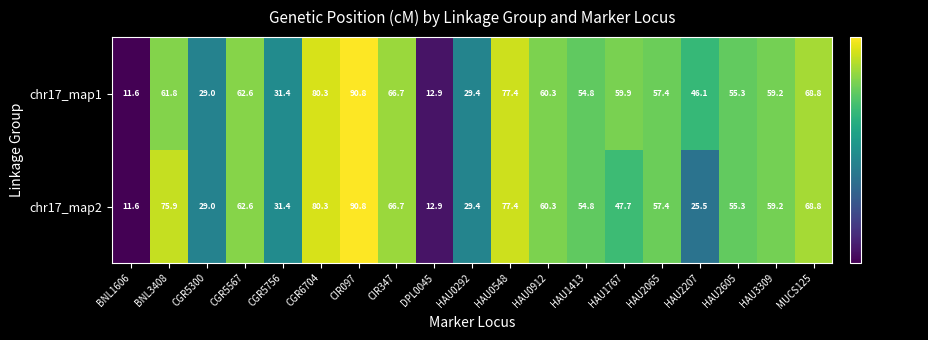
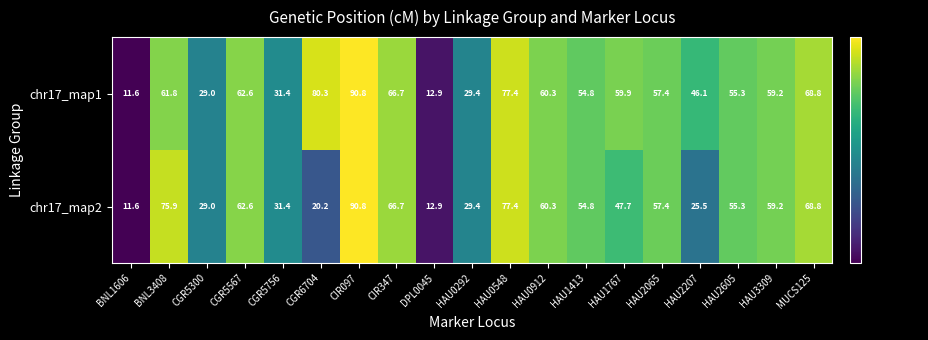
  {
    "chr17_map1": {
      "BNL1606": 11.6,
      "BNL3408": 61.8,
      "CGR5300": 29.0,
      "CGR5567": 62.6,
      "CGR5756": 31.4,
      "CGR6704": 80.3,
      "CIR097": 90.8,
      "CIR347": 66.7,
      "DPL0045": 12.9,
      "HAU0292": 29.4,
      "HAU0548": 77.4,
      "HAU0912": 60.3,
      "HAU1413": 54.8,
      "HAU1767": 59.9,
      "HAU2065": 57.4,
      "HAU2207": 46.1,
      "HAU2605": 55.3,
      "HAU3309": 59.2,
      "MUCS125": 68.8
    },
    "chr17_map2": {
      "BNL1606": 11.6,
      "BNL3408": 75.9,
      "CGR5300": 29.0,
      "CGR5567": 62.6,
      "CGR5756": 31.4,
-     "CGR6704": 80.3,
+     "CGR6704": 20.2,
      "CIR097": 90.8,
      "CIR347": 66.7,
      "DPL0045": 12.9,
      "HAU0292": 29.4,
      "HAU0548": 77.4,
      "HAU0912": 60.3,
      "HAU1413": 54.8,
      "HAU1767": 47.7,
      "HAU2065": 57.4,
      "HAU2207": 25.5,
      "HAU2605": 55.3,
      "HAU3309": 59.2,
      "MUCS125": 68.8
    }
  }
